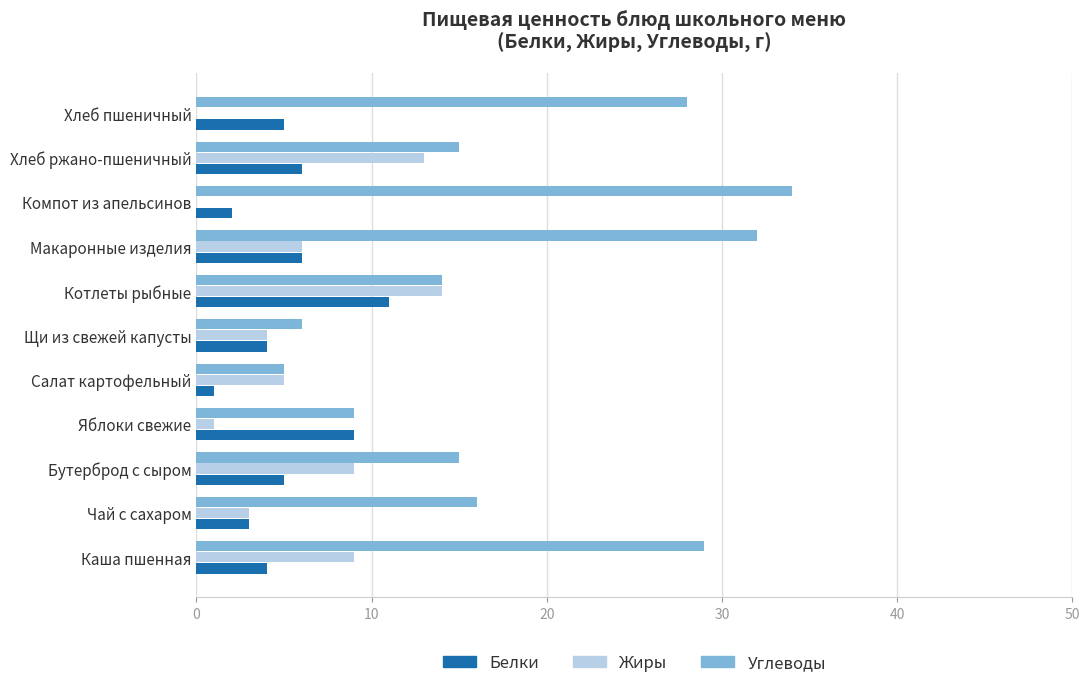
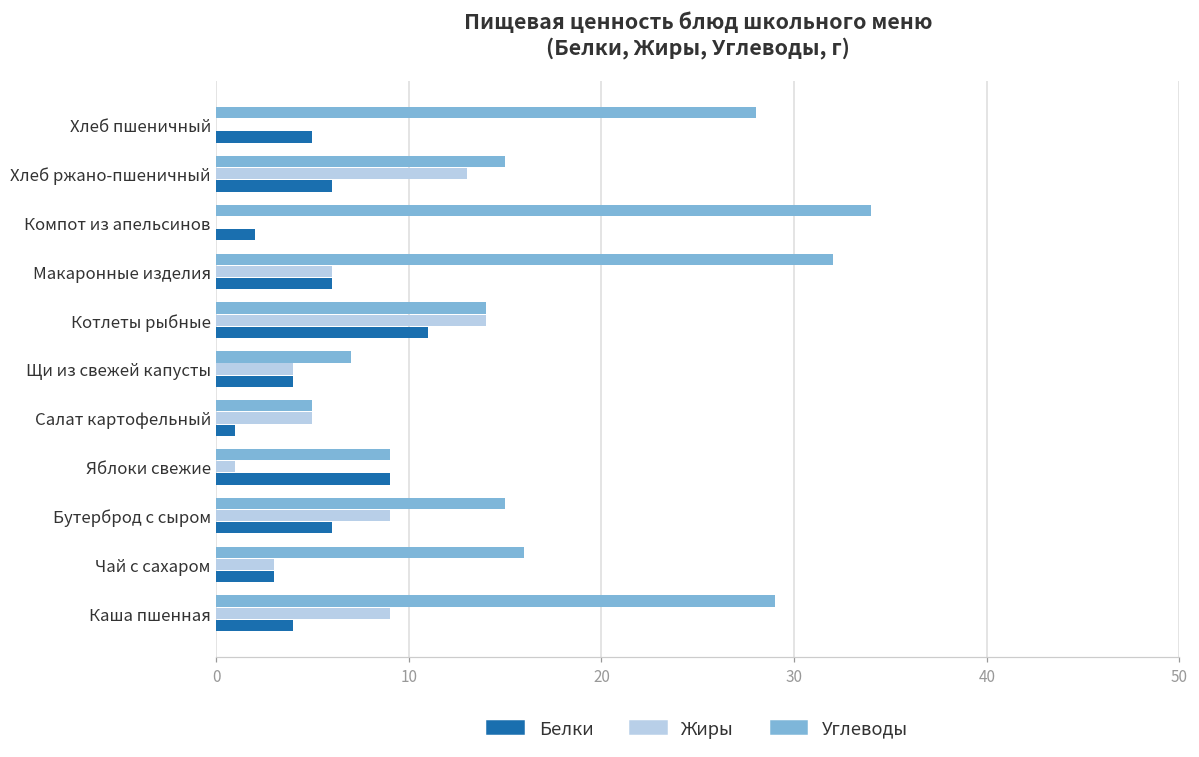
  {
    "Белки": {
      "Хлеб пшеничный": 5,
      "Хлеб ржано-пшеничный": 6,
      "Компот из апельсинов": 2,
      "Макаронные изделия": 6,
      "Котлеты рыбные": 11,
      "Щи из свежей капусты": 4,
      "Салат картофельный": 1,
      "Яблоки свежие": 9,
-     "Бутерброд с сыром": 5,
+     "Бутерброд с сыром": 6,
      "Чай с сахаром": 3,
      "Каша пшенная": 4
    },
    "Жиры": {
      "Хлеб пшеничный": 0,
      "Хлеб ржано-пшеничный": 13,
      "Компот из апельсинов": 0,
      "Макаронные изделия": 6,
      "Котлеты рыбные": 14,
      "Щи из свежей капусты": 4,
      "Салат картофельный": 5,
      "Яблоки свежие": 1,
      "Бутерброд с сыром": 9,
      "Чай с сахаром": 3,
      "Каша пшенная": 9
    },
    "Углеводы": {
      "Хлеб пшеничный": 28,
      "Хлеб ржано-пшеничный": 15,
      "Компот из апельсинов": 34,
      "Макаронные изделия": 32,
      "Котлеты рыбные": 14,
-     "Щи из свежей капусты": 6,
+     "Щи из свежей капусты": 7,
      "Салат картофельный": 5,
      "Яблоки свежие": 9,
      "Бутерброд с сыром": 15,
      "Чай с сахаром": 16,
      "Каша пшенная": 29
    }
  }
